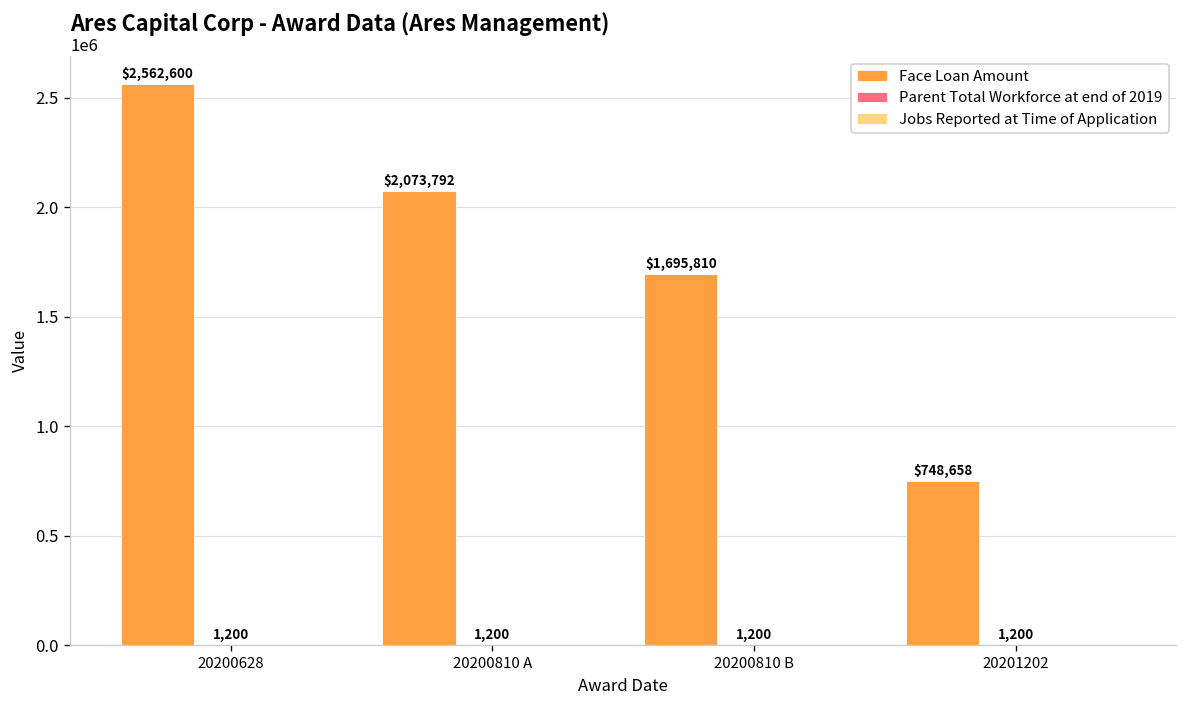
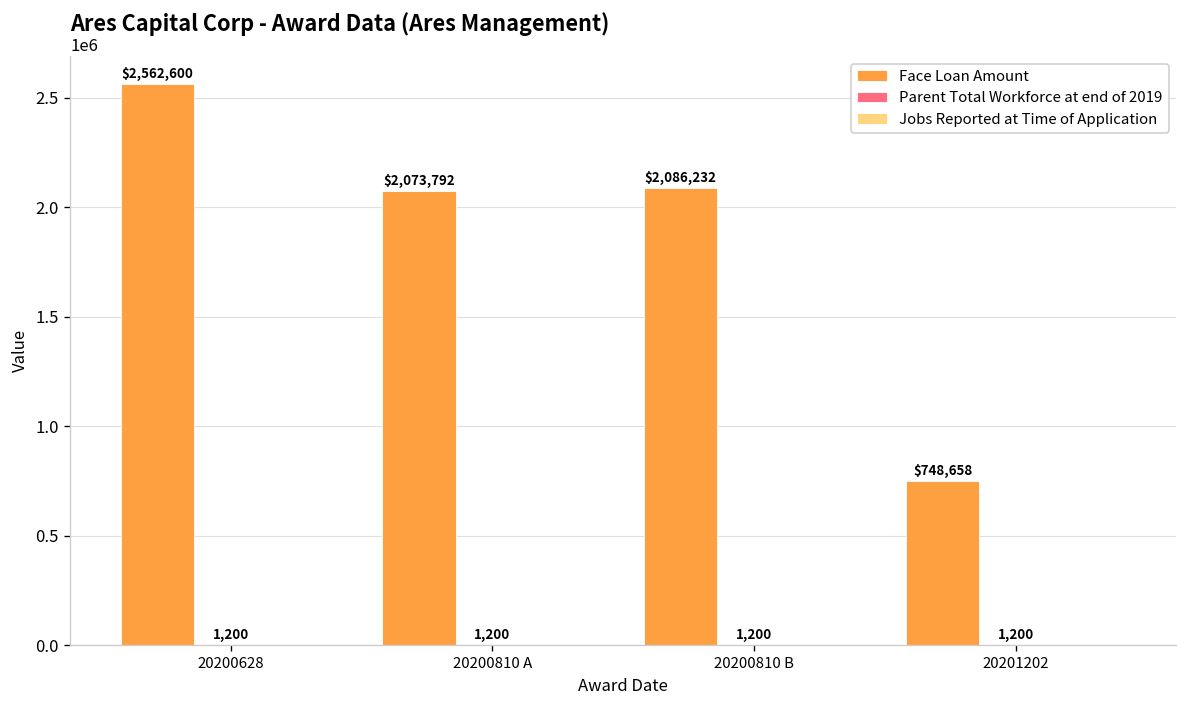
  {
    "Face Loan Amount": {
      "20200628": "$2,562,600",
      "20200810 A": "$2,073,792",
-     "20200810 B": "$1,695,810",
+     "20200810 B": "$2,086,232",
      "20201202": "$748,658"
    },
    "Parent Total Workforce at end of 2019": {
      "20200628": "1,200",
      "20200810 A": "1,200",
      "20200810 B": "1,200",
      "20201202": "1,200"
    },
    "Jobs Reported at Time of Application": {
      "20200628": "0",
      "20200810 A": "0",
      "20200810 B": "0",
      "20201202": "0"
    }
  }
